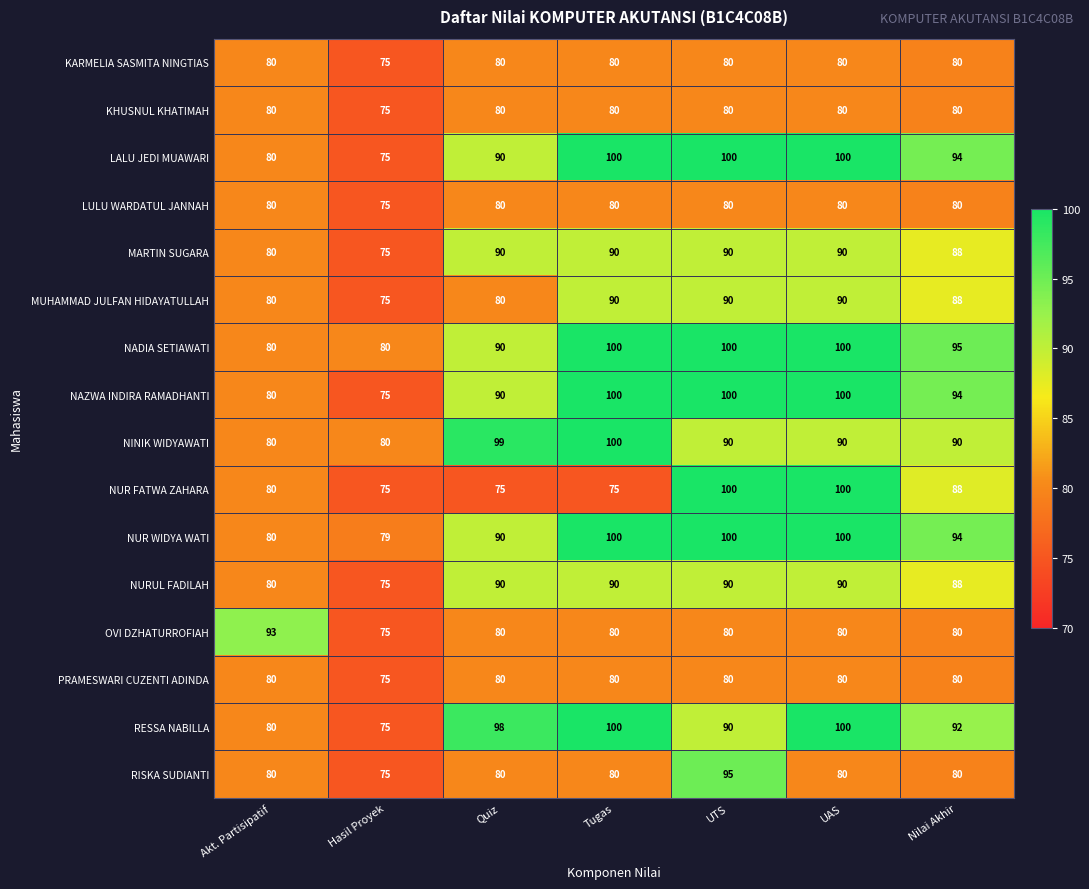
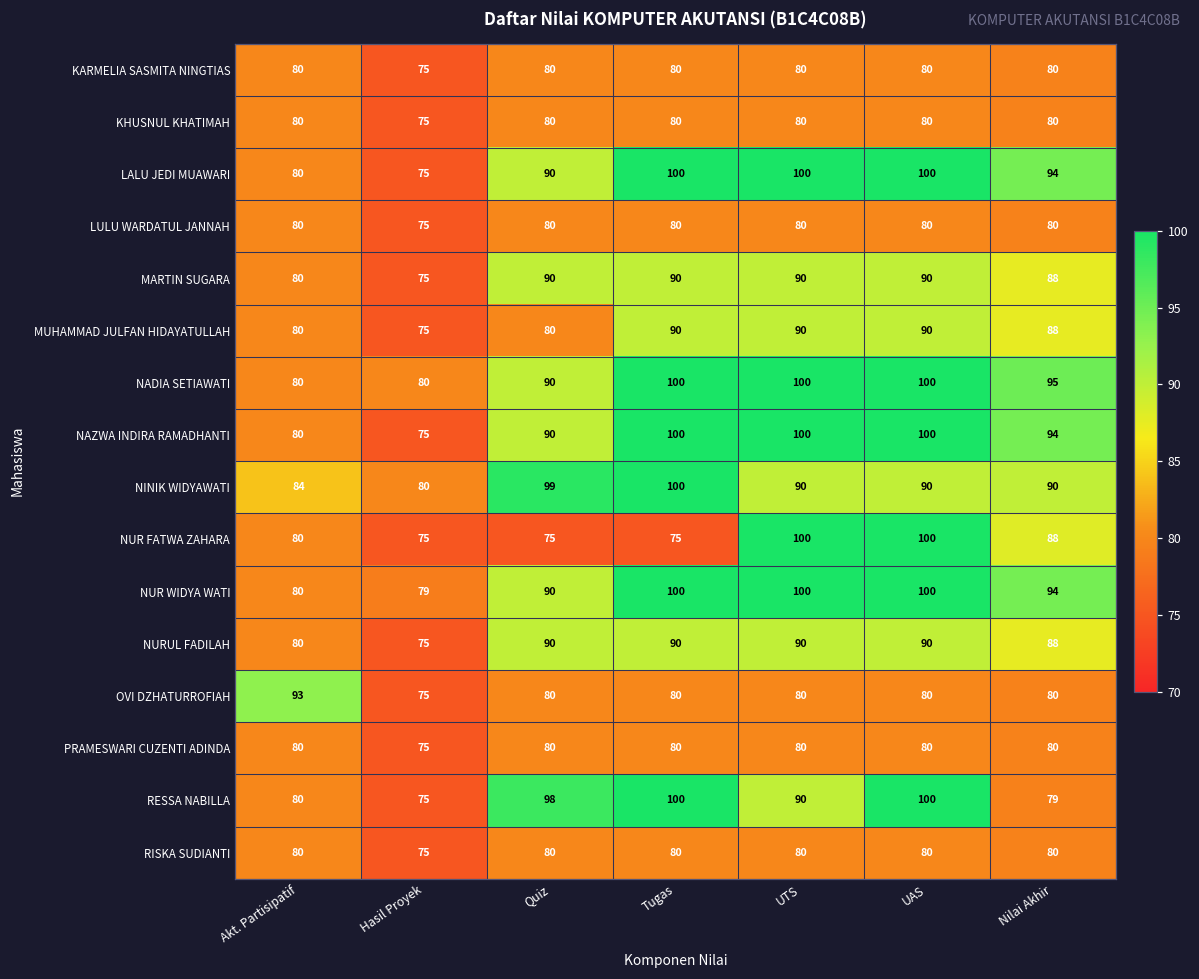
  {
    "KARMELIA SASMITA NINGTIAS": {
      "Akt. Partisipatif": 80,
      "Hasil Proyek": 75,
      "Quiz": 80,
      "Tugas": 80,
      "UTS": 80,
      "UAS": 80,
      "Nilai Akhir": 80
    },
    "KHUSNUL KHATIMAH": {
      "Akt. Partisipatif": 80,
      "Hasil Proyek": 75,
      "Quiz": 80,
      "Tugas": 80,
      "UTS": 80,
      "UAS": 80,
      "Nilai Akhir": 80
    },
    "LALU JEDI MUAWARI": {
      "Akt. Partisipatif": 80,
      "Hasil Proyek": 75,
      "Quiz": 90,
      "Tugas": 100,
      "UTS": 100,
      "UAS": 100,
      "Nilai Akhir": 94
    },
    "LULU WARDATUL JANNAH": {
      "Akt. Partisipatif": 80,
      "Hasil Proyek": 75,
      "Quiz": 80,
      "Tugas": 80,
      "UTS": 80,
      "UAS": 80,
      "Nilai Akhir": 80
    },
    "MARTIN SUGARA": {
      "Akt. Partisipatif": 80,
      "Hasil Proyek": 75,
      "Quiz": 90,
      "Tugas": 90,
      "UTS": 90,
      "UAS": 90,
      "Nilai Akhir": 88
    },
    "MUHAMMAD JULFAN HIDAYATULLAH": {
      "Akt. Partisipatif": 80,
      "Hasil Proyek": 75,
      "Quiz": 80,
      "Tugas": 90,
      "UTS": 90,
      "UAS": 90,
      "Nilai Akhir": 88
    },
    "NADIA SETIAWATI": {
      "Akt. Partisipatif": 80,
      "Hasil Proyek": 80,
      "Quiz": 90,
      "Tugas": 100,
      "UTS": 100,
      "UAS": 100,
      "Nilai Akhir": 95
    },
    "NAZWA INDIRA RAMADHANTI": {
      "Akt. Partisipatif": 80,
      "Hasil Proyek": 75,
      "Quiz": 90,
      "Tugas": 100,
      "UTS": 100,
      "UAS": 100,
      "Nilai Akhir": 94
    },
    "NINIK WIDYAWATI": {
-     "Akt. Partisipatif": 80,
+     "Akt. Partisipatif": 84,
      "Hasil Proyek": 80,
      "Quiz": 99,
      "Tugas": 100,
      "UTS": 90,
      "UAS": 90,
      "Nilai Akhir": 90
    },
    "NUR FATWA ZAHARA": {
      "Akt. Partisipatif": 80,
      "Hasil Proyek": 75,
      "Quiz": 75,
      "Tugas": 75,
      "UTS": 100,
      "UAS": 100,
      "Nilai Akhir": 88
    },
    "NUR WIDYA WATI": {
      "Akt. Partisipatif": 80,
      "Hasil Proyek": 79,
      "Quiz": 90,
      "Tugas": 100,
      "UTS": 100,
      "UAS": 100,
      "Nilai Akhir": 94
    },
    "NURUL FADILAH": {
      "Akt. Partisipatif": 80,
      "Hasil Proyek": 75,
      "Quiz": 90,
      "Tugas": 90,
      "UTS": 90,
      "UAS": 90,
      "Nilai Akhir": 88
    },
    "OVI DZHATURROFIAH": {
      "Akt. Partisipatif": 93,
      "Hasil Proyek": 75,
      "Quiz": 80,
      "Tugas": 80,
      "UTS": 80,
      "UAS": 80,
      "Nilai Akhir": 80
    },
    "PRAMESWARI CUZENTI ADINDA": {
      "Akt. Partisipatif": 80,
      "Hasil Proyek": 75,
      "Quiz": 80,
      "Tugas": 80,
      "UTS": 80,
      "UAS": 80,
      "Nilai Akhir": 80
    },
    "RESSA NABILLA": {
      "Akt. Partisipatif": 80,
      "Hasil Proyek": 75,
      "Quiz": 98,
      "Tugas": 100,
      "UTS": 90,
      "UAS": 100,
-     "Nilai Akhir": 92
+     "Nilai Akhir": 79
    },
    "RISKA SUDIANTI": {
      "Akt. Partisipatif": 80,
      "Hasil Proyek": 75,
      "Quiz": 80,
      "Tugas": 80,
-     "UTS": 95,
+     "UTS": 80,
      "UAS": 80,
      "Nilai Akhir": 80
    }
  }
